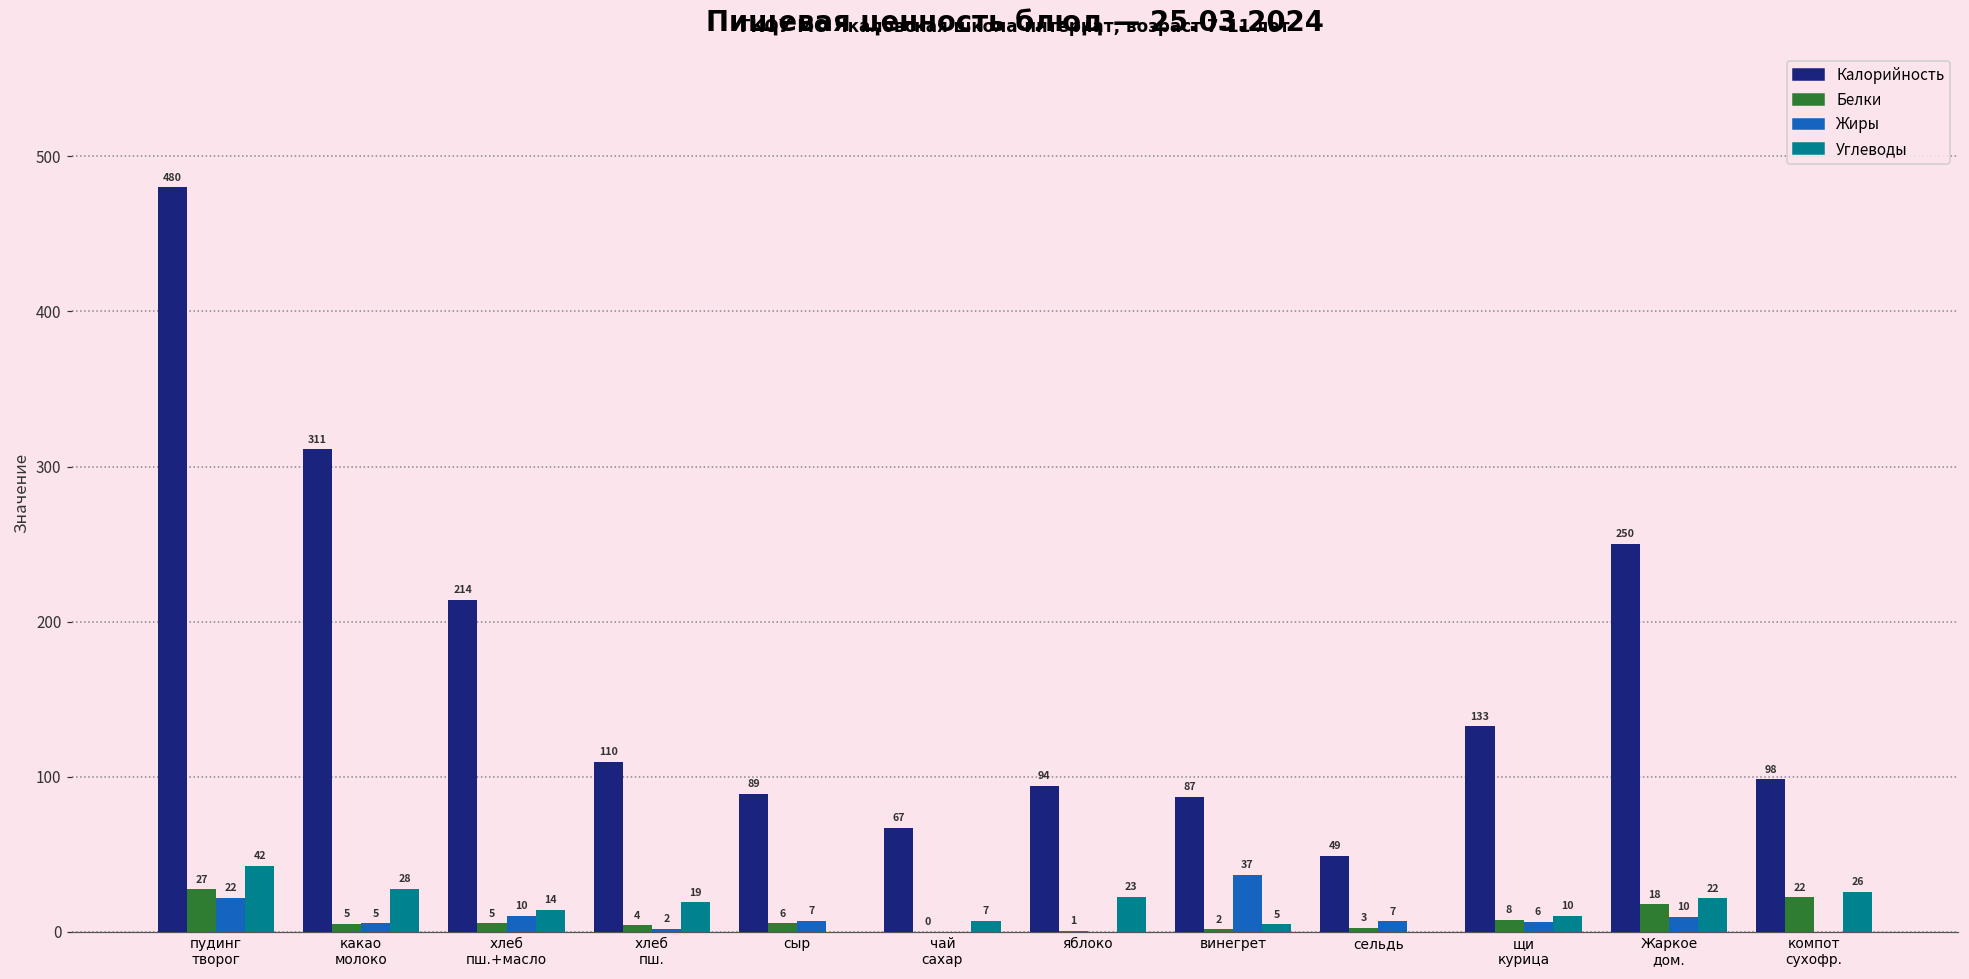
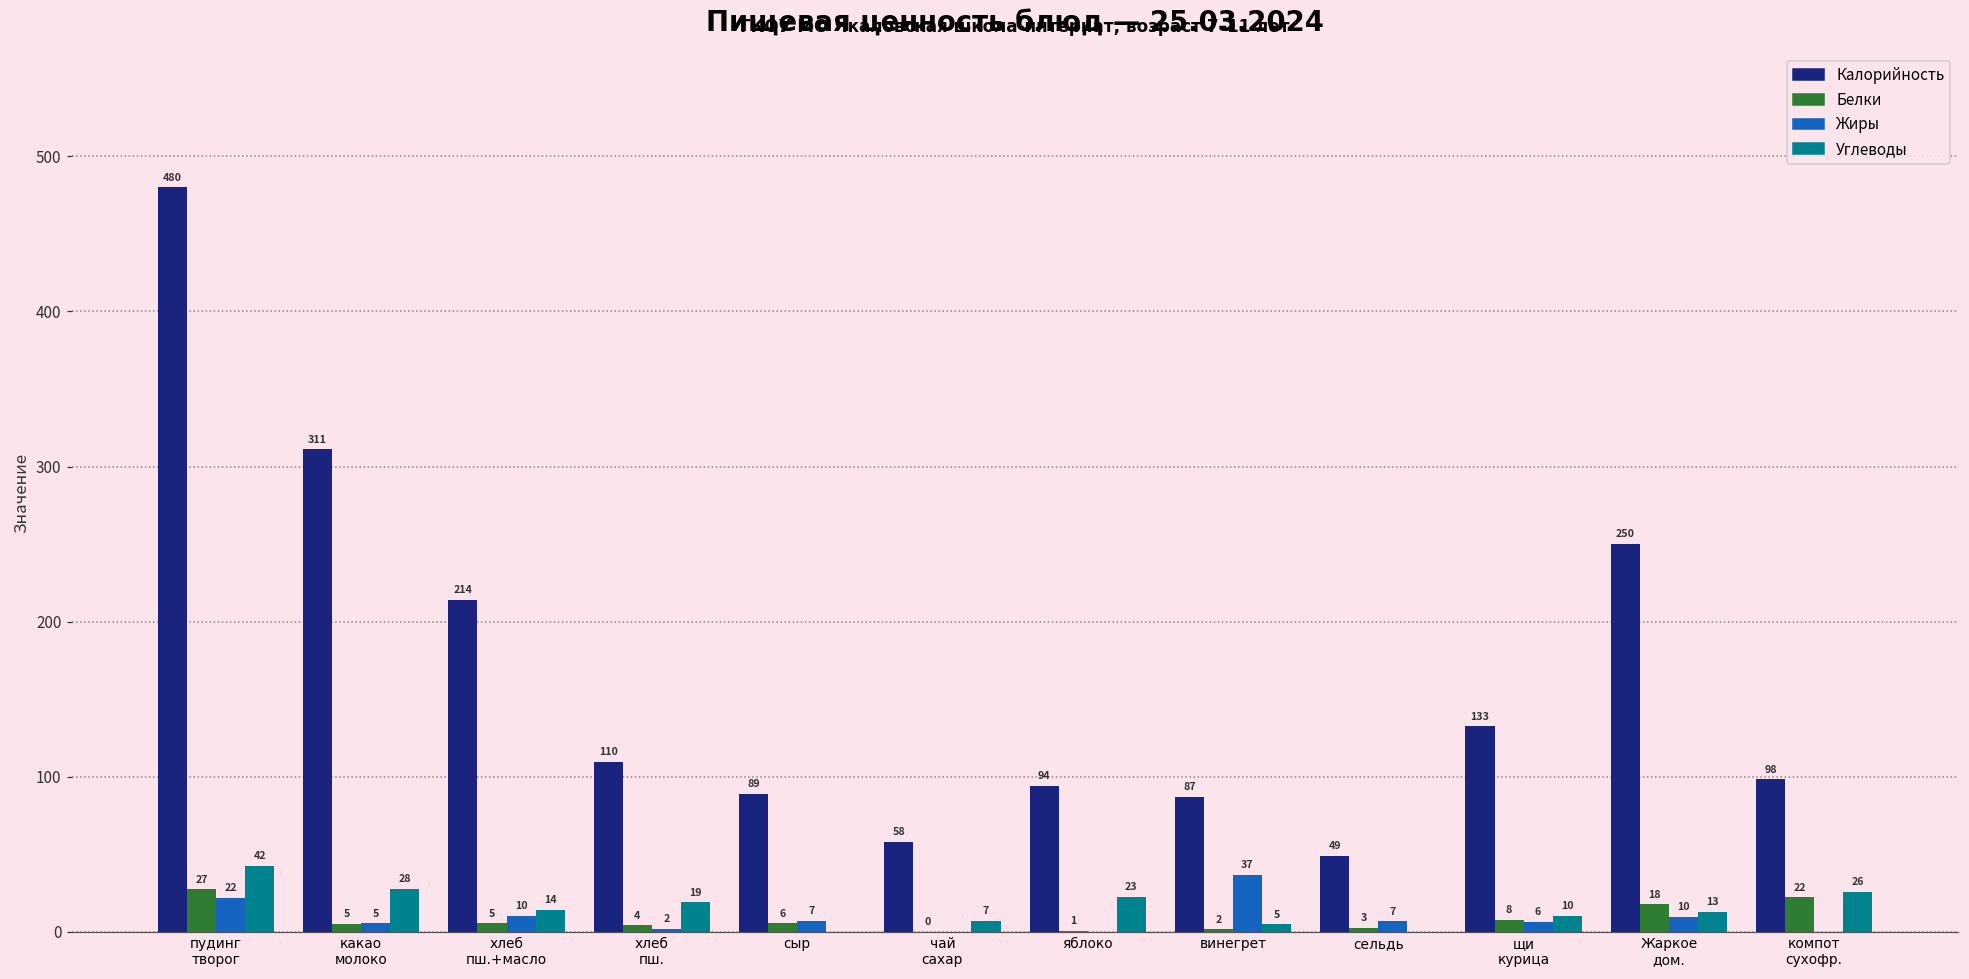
  {
    "Калорийность": {
      "пудинг творог": 480,
      "какао молоко": 311,
      "хлеб пш.+масло": 214,
      "хлеб пш.": 110,
      "сыр": 89,
-     "чай сахар": 67,
+     "чай сахар": 58,
      "яблоко": 94,
      "винегрет": 87,
      "сельдь": 49,
      "щи курица": 133,
      "Жаркое дом.": 250,
      "компот сухофр.": 98
    },
    "Белки": {
      "пудинг творог": 27,
      "какао молоко": 5,
      "хлеб пш.+масло": 5,
      "хлеб пш.": 4,
      "сыр": 6,
      "чай сахар": 0,
      "яблоко": 1,
      "винегрет": 2,
      "сельдь": 3,
      "щи курица": 8,
      "Жаркое дом.": 18,
      "компот сухофр.": 22
    },
    "Жиры": {
      "пудинг творог": 22,
      "какао молоко": 5,
      "хлеб пш.+масло": 10,
      "хлеб пш.": 2,
      "сыр": 7,
      "винегрет": 37,
      "сельдь": 7,
      "щи курица": 6,
      "Жаркое дом.": 10
    },
    "Углеводы": {
      "пудинг творог": 42,
      "какао молоко": 28,
      "хлеб пш.+масло": 14,
      "хлеб пш.": 19,
      "чай сахар": 7,
      "яблоко": 23,
      "винегрет": 5,
      "щи курица": 10,
-     "Жаркое дом.": 22,
+     "Жаркое дом.": 13,
      "компот сухофр.": 26
    }
  }
